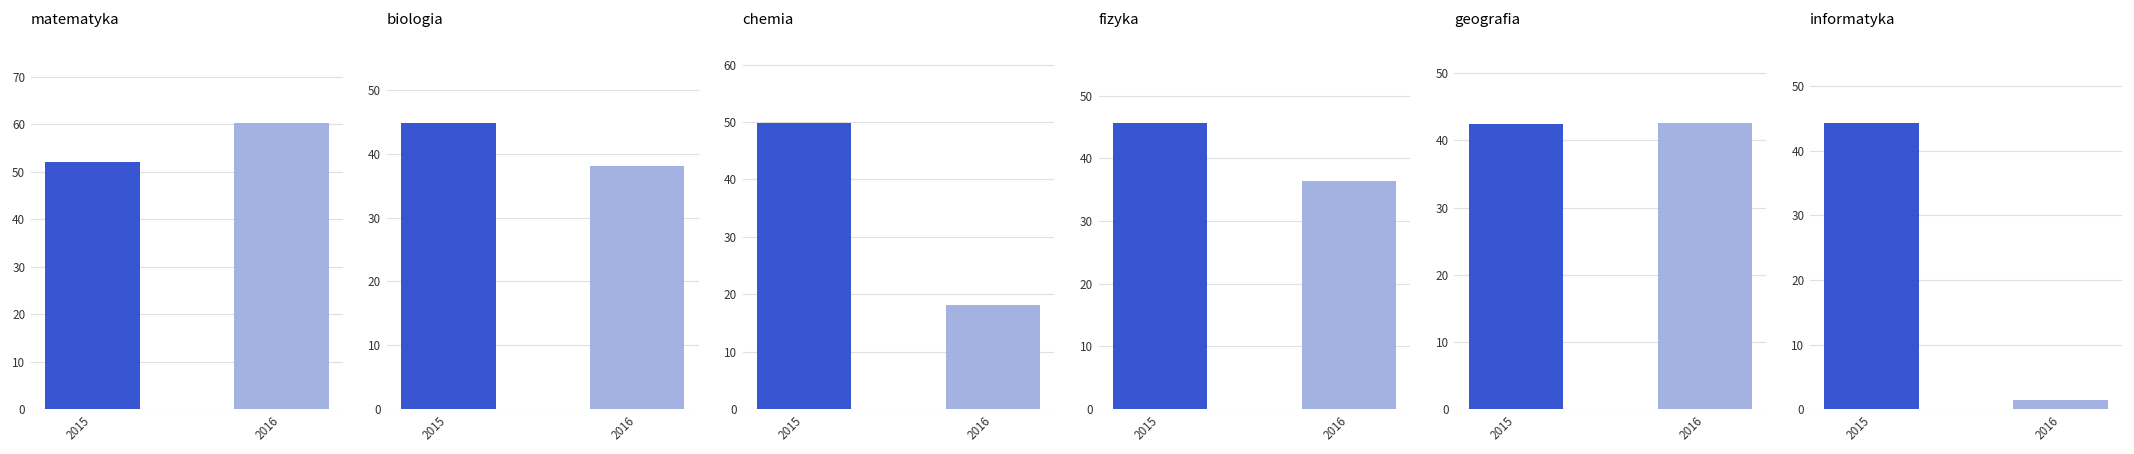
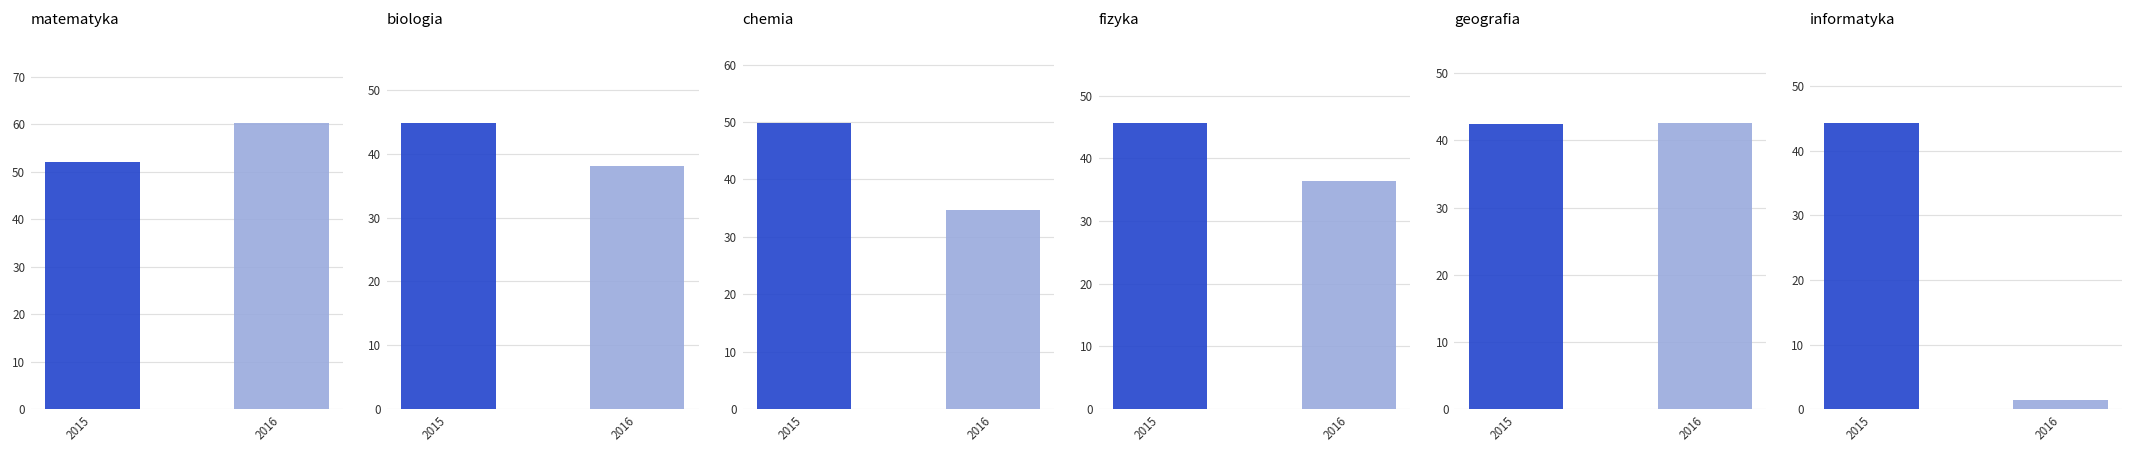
  {
    "matematyka": {
      "2015": 52,
      "2016": 60
    },
    "biologia": {
      "2015": 45,
      "2016": 38
    },
    "chemia": {
      "2015": 50,
-     "2016": 18
+     "2016": 35
    },
    "fizyka": {
      "2015": 46,
      "2016": 36
    },
    "geografia": {
      "2015": 43,
      "2016": 43
    },
    "informatyka": {
      "2015": 44,
      "2016": 1
    }
  }
